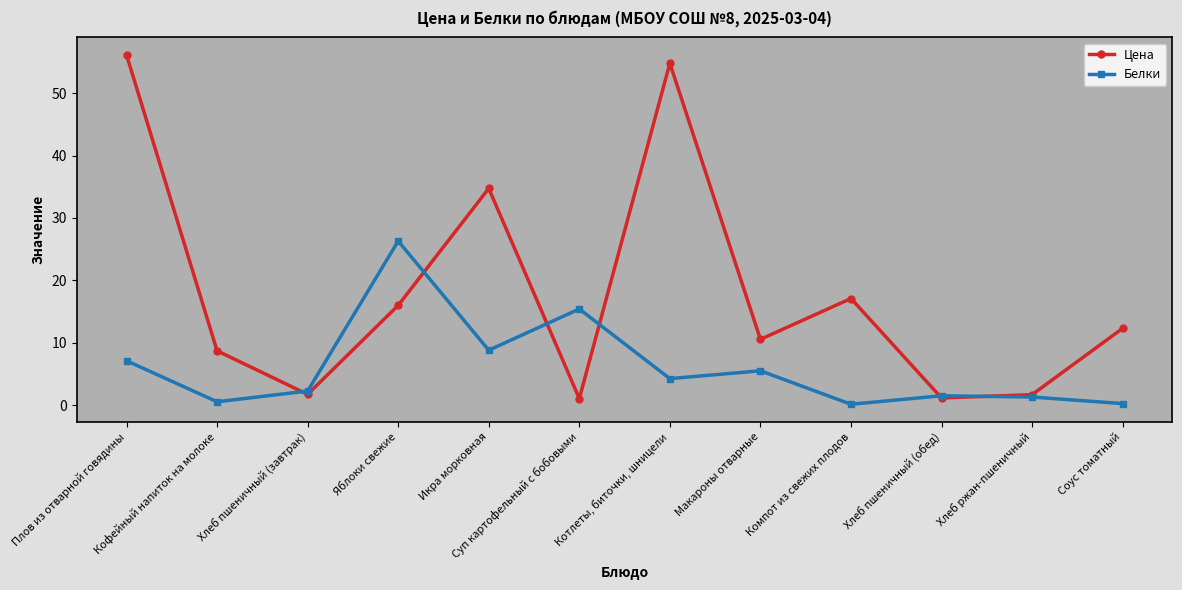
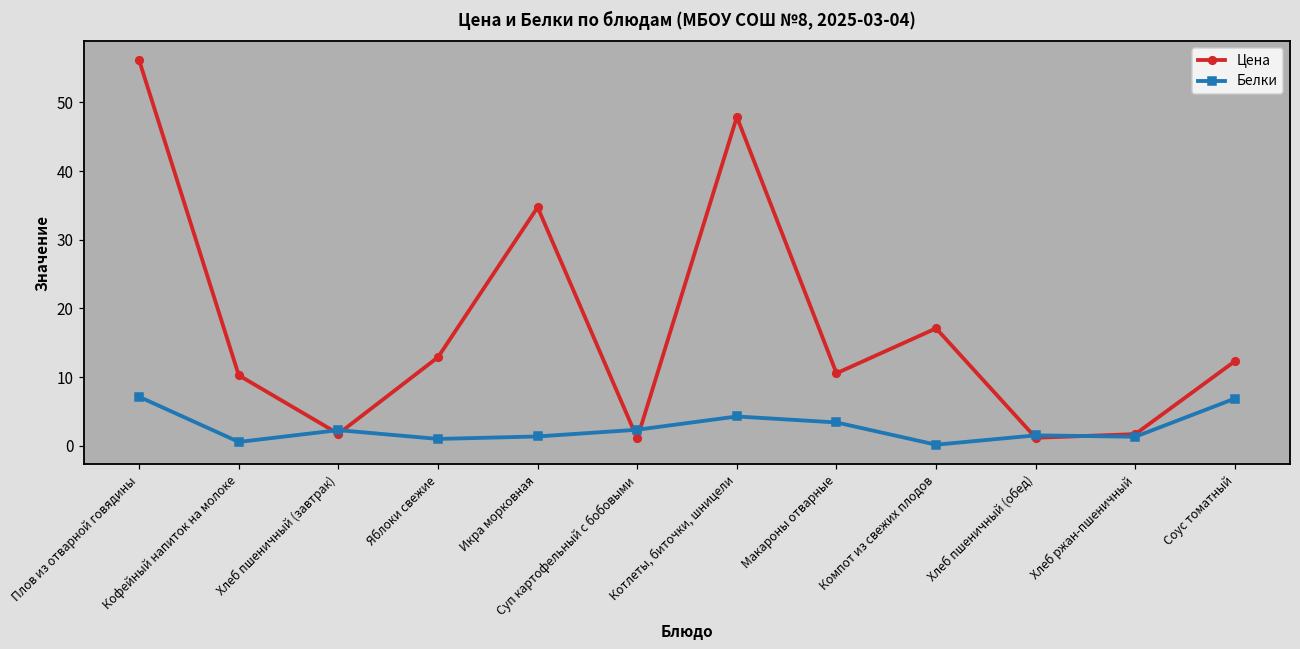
  {
    "Цена": {
      "Плов из отварной говядины": 56,
-     "Кофейный напиток на молоке": 9,
+     "Кофейный напиток на молоке": 10,
      "Хлеб пшеничный (завтрак)": 2,
-     "Яблоки свежие": 16,
+     "Яблоки свежие": 13,
      "Икра морковная": 35,
      "Суп картофельный с бобовыми": 1,
-     "Котлеты, биточки, шницели": 55,
+     "Котлеты, биточки, шницели": 48,
      "Макароны отварные": 11,
      "Компот из свежих плодов": 17,
      "Соус томатный": 12
    },
    "Белки": {
      "Плов из отварной говядины": 7,
      "Кофейный напиток на молоке": 1,
      "Хлеб пшеничный (завтрак)": 2,
-     "Яблоки свежие": 26,
-     "Икра морковная": 9,
-     "Суп картофельный с бобовыми": 15,
+     "Яблоки свежие": 1,
+     "Икра морковная": 1,
+     "Суп картофельный с бобовыми": 2,
      "Котлеты, биточки, шницели": 4,
-     "Макароны отварные": 6,
+     "Макароны отварные": 3,
      "Компот из свежих плодов": 0,
-     "Соус томатный": 0
+     "Соус томатный": 7
    }
  }
